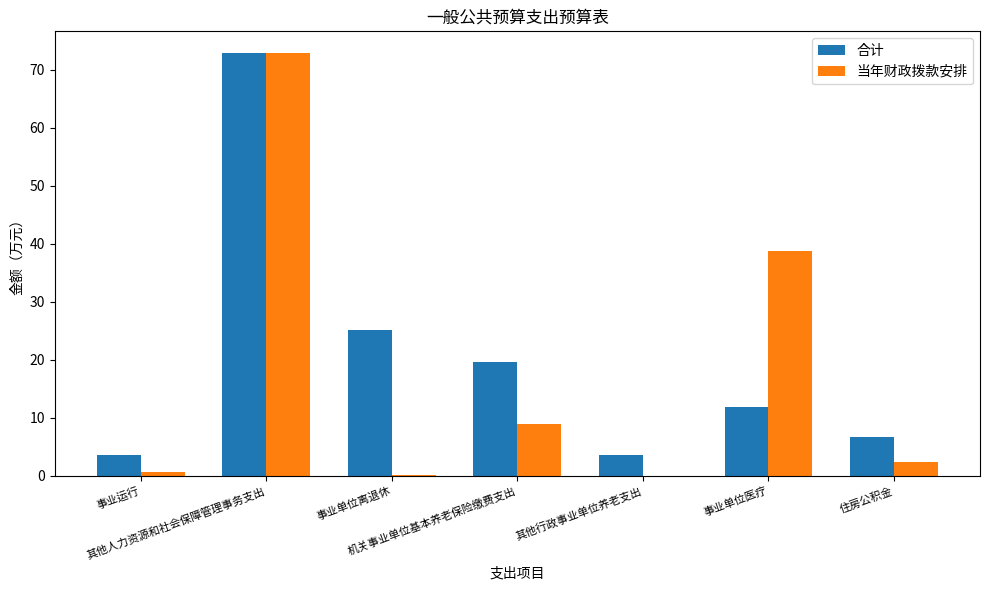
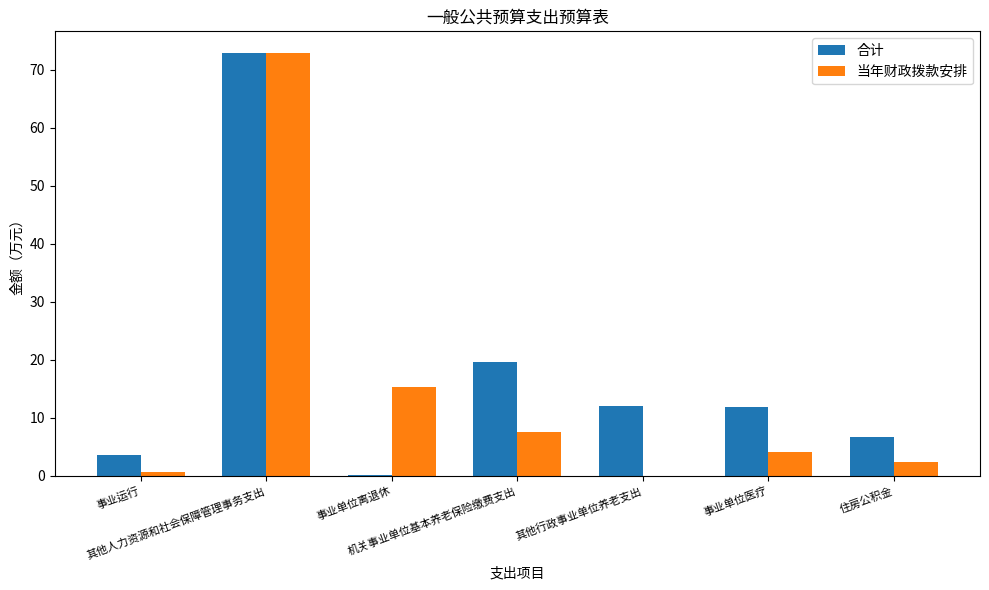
  {
    "合计": {
      "事业运行": 4,
      "其他人力资源和社会保障管理事务支出": 73,
-     "事业单位离退休": 25,
+     "事业单位离退休": 0,
      "机关事业单位基本养老保险缴费支出": 20,
-     "其他行政事业单位养老支出": 4,
+     "其他行政事业单位养老支出": 12,
      "事业单位医疗": 12,
      "住房公积金": 7
    },
    "当年财政拨款安排": {
      "事业运行": 1,
      "其他人力资源和社会保障管理事务支出": 73,
-     "事业单位离退休": 0,
-     "机关事业单位基本养老保险缴费支出": 9,
+     "事业单位离退休": 15,
+     "机关事业单位基本养老保险缴费支出": 7,
      "其他行政事业单位养老支出": 0,
-     "事业单位医疗": 39,
+     "事业单位医疗": 4,
      "住房公积金": 2
    }
  }
